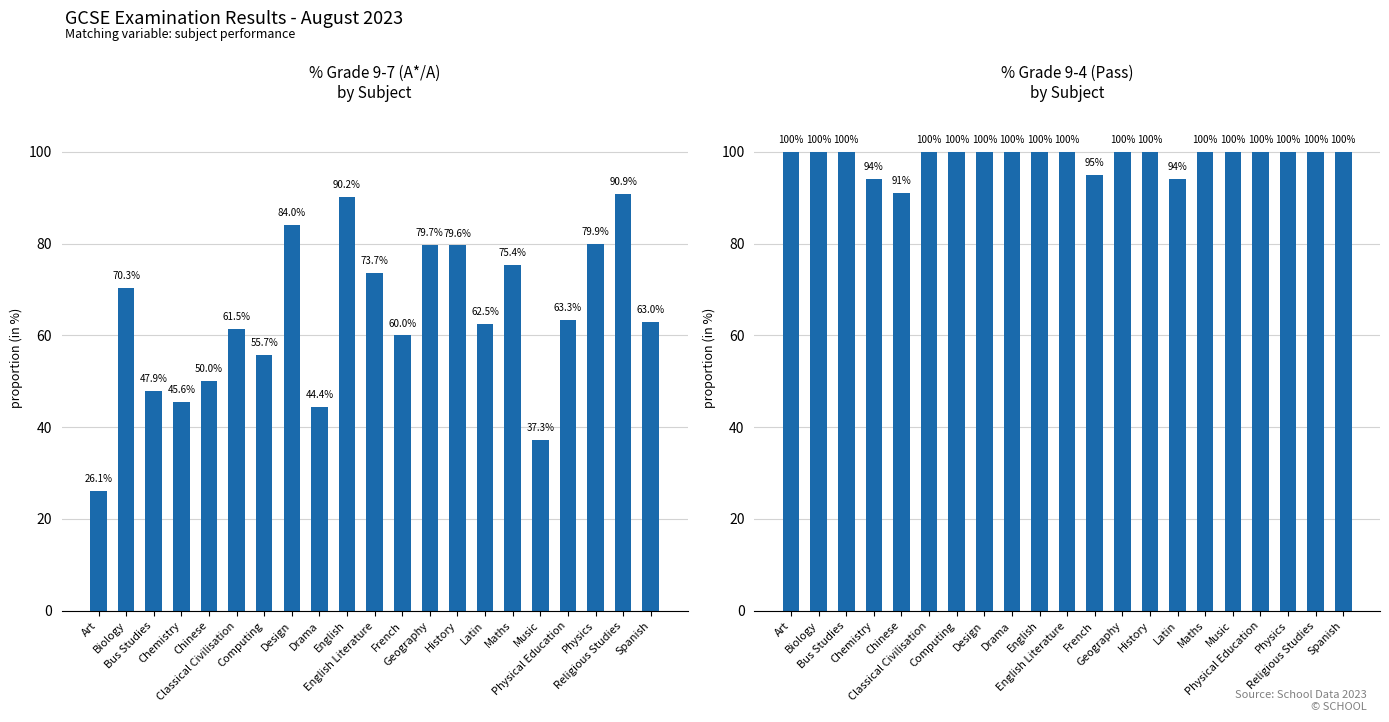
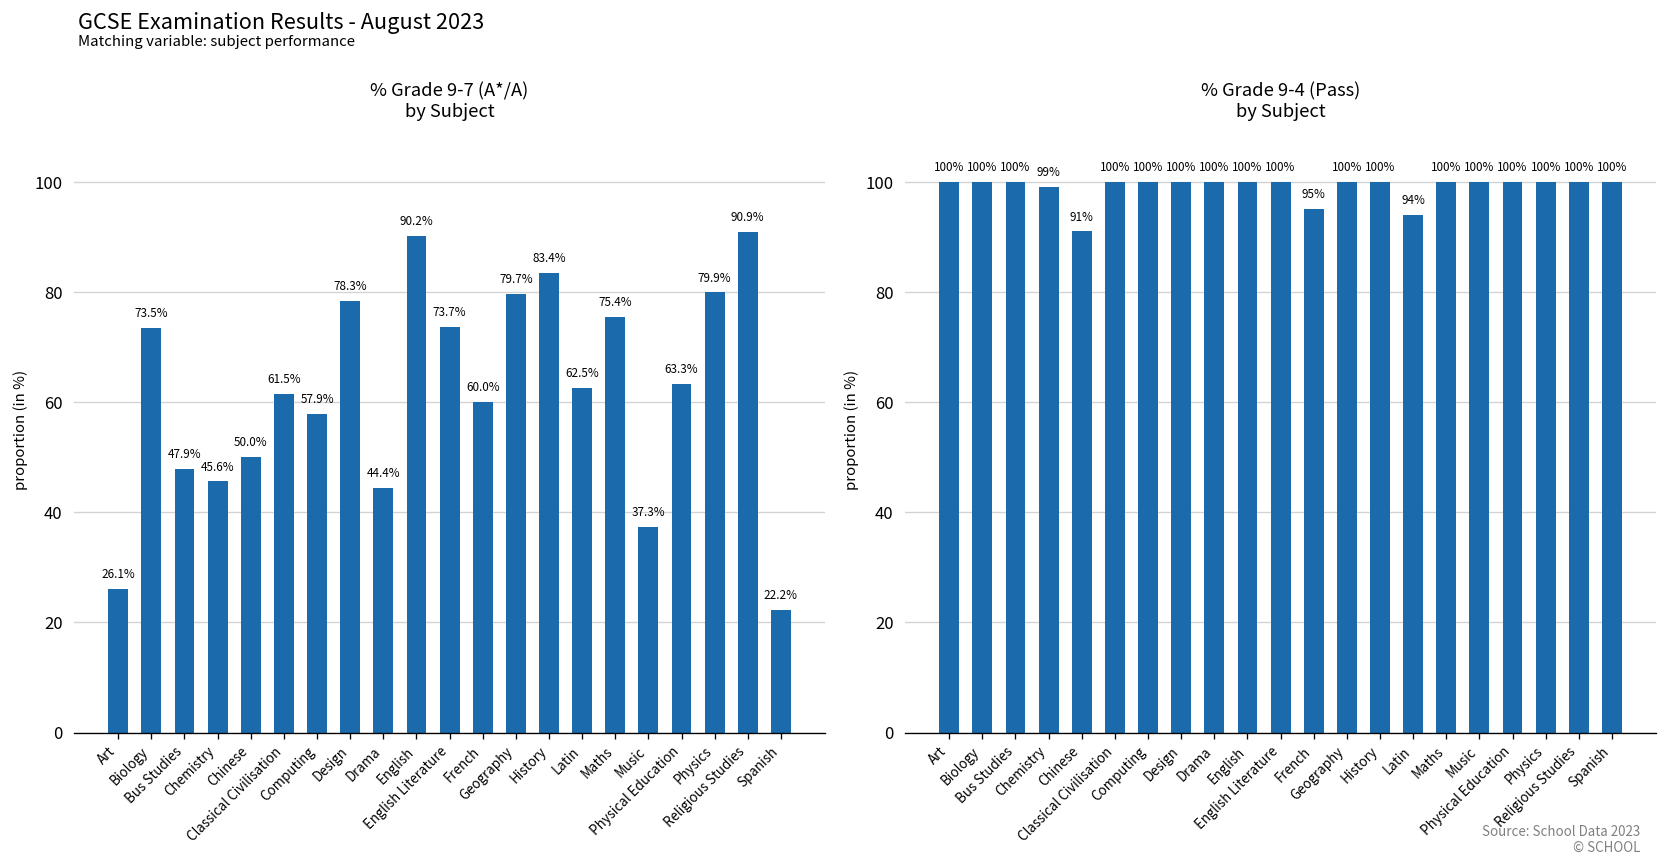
  {
    "% Grade 9-7 (A*/A) by Subject": {
      "Art": "26.1%",
-     "Biology": "70.3%",
+     "Biology": "73.5%",
      "Bus Studies": "47.9%",
      "Chemistry": "45.6%",
      "Chinese": "50.0%",
      "Classical Civilisation": "61.5%",
-     "Computing": "55.7%",
-     "Design": "84.0%",
+     "Computing": "57.9%",
+     "Design": "78.3%",
      "Drama": "44.4%",
      "English": "90.2%",
      "English Literature": "73.7%",
      "French": "60.0%",
      "Geography": "79.7%",
-     "History": "79.6%",
+     "History": "83.4%",
      "Latin": "62.5%",
      "Maths": "75.4%",
      "Music": "37.3%",
      "Physical Education": "63.3%",
      "Physics": "79.9%",
      "Religious Studies": "90.9%",
-     "Spanish": "63.0%"
+     "Spanish": "22.2%"
    },
    "% Grade 9-4 (Pass) by Subject": {
      "Art": "100%",
      "Biology": "100%",
      "Bus Studies": "100%",
-     "Chemistry": "94%",
+     "Chemistry": "99%",
      "Chinese": "91%",
      "Classical Civilisation": "100%",
      "Computing": "100%",
      "Design": "100%",
      "Drama": "100%",
      "English": "100%",
      "English Literature": "100%",
      "French": "95%",
      "Geography": "100%",
      "History": "100%",
      "Latin": "94%",
      "Maths": "100%",
      "Music": "100%",
      "Physical Education": "100%",
      "Physics": "100%",
      "Religious Studies": "100%",
      "Spanish": "100%"
    }
  }
